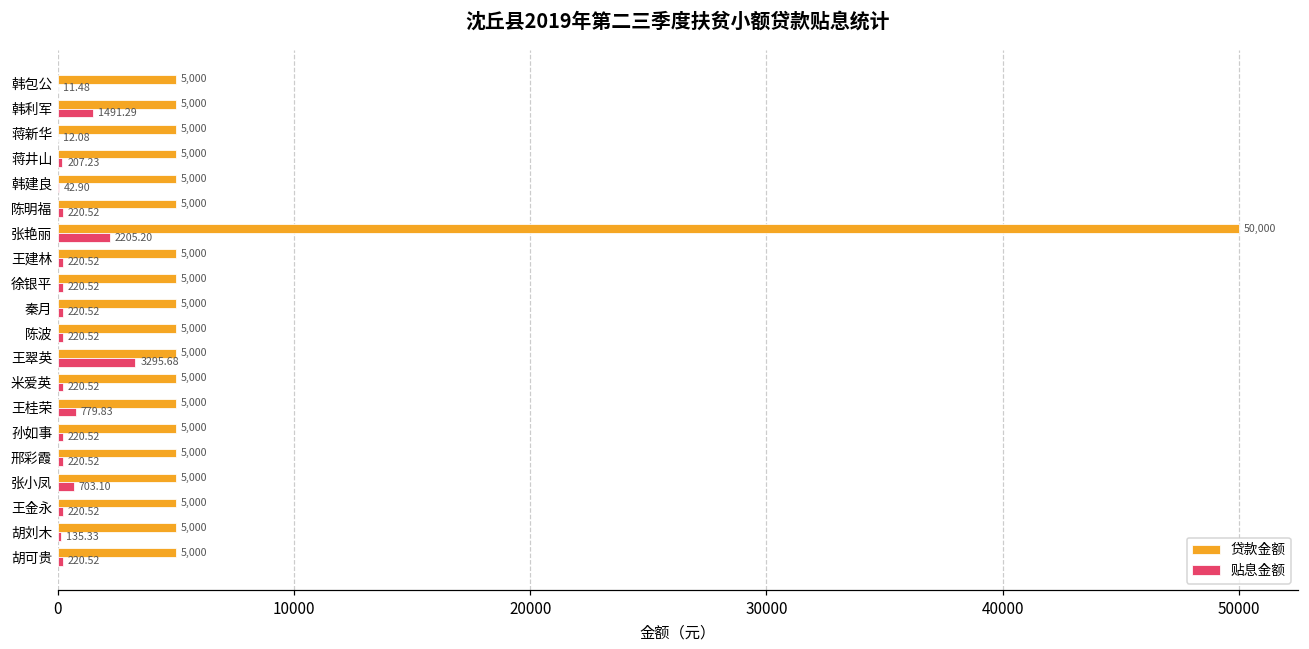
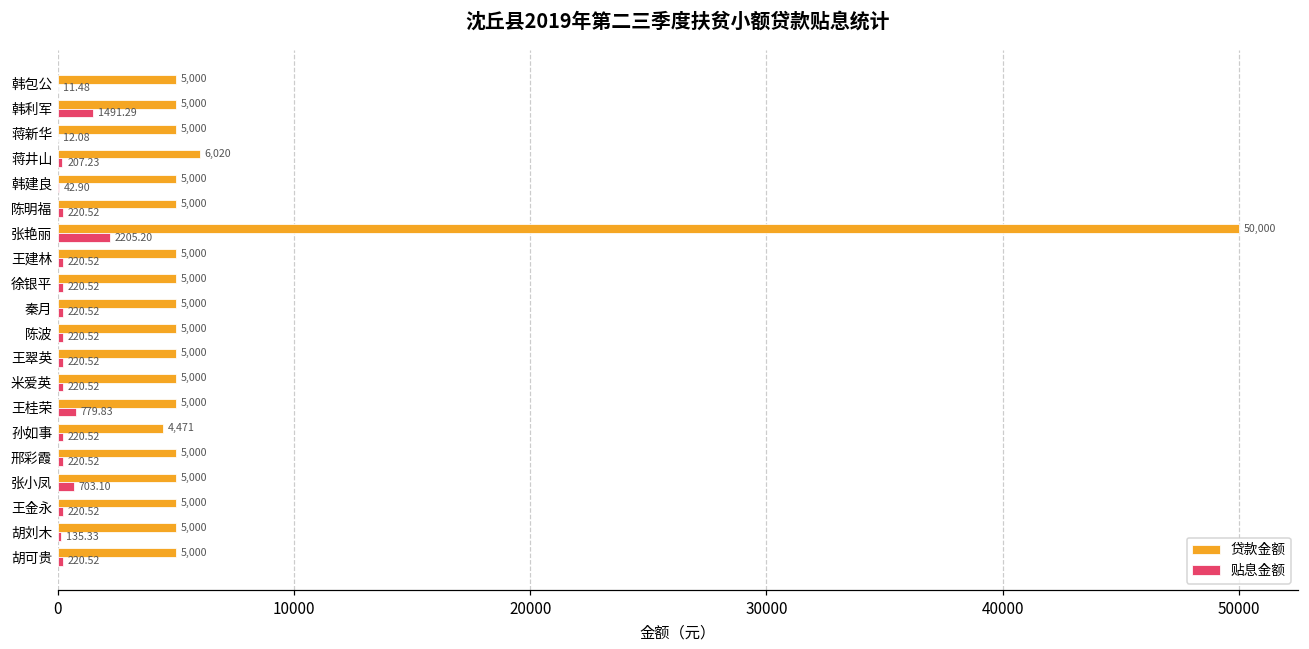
  {
    "贷款金额": {
      "韩包公": "5,000",
      "韩利军": "5,000",
      "蒋新华": "5,000",
-     "蒋井山": "5,000",
+     "蒋井山": "6,020",
      "韩建良": "5,000",
      "陈明福": "5,000",
      "张艳丽": "50,000",
      "王建林": "5,000",
      "徐银平": "5,000",
      "秦月": "5,000",
      "陈波": "5,000",
      "王翠英": "5,000",
      "米爱英": "5,000",
      "王桂荣": "5,000",
-     "孙如事": "5,000",
+     "孙如事": "4,471",
      "邢彩霞": "5,000",
      "张小凤": "5,000",
      "王金永": "5,000",
      "胡刘木": "5,000",
      "胡可贵": "5,000"
    },
    "贴息金额": {
      "韩包公": "11.48",
      "韩利军": "1491.29",
      "蒋新华": "12.08",
      "蒋井山": "207.23",
      "韩建良": "42.90",
      "陈明福": "220.52",
      "张艳丽": "2205.20",
      "王建林": "220.52",
      "徐银平": "220.52",
      "秦月": "220.52",
      "陈波": "220.52",
-     "王翠英": "3295.68",
+     "王翠英": "220.52",
      "米爱英": "220.52",
      "王桂荣": "779.83",
      "孙如事": "220.52",
      "邢彩霞": "220.52",
      "张小凤": "703.10",
      "王金永": "220.52",
      "胡刘木": "135.33",
      "胡可贵": "220.52"
    }
  }
